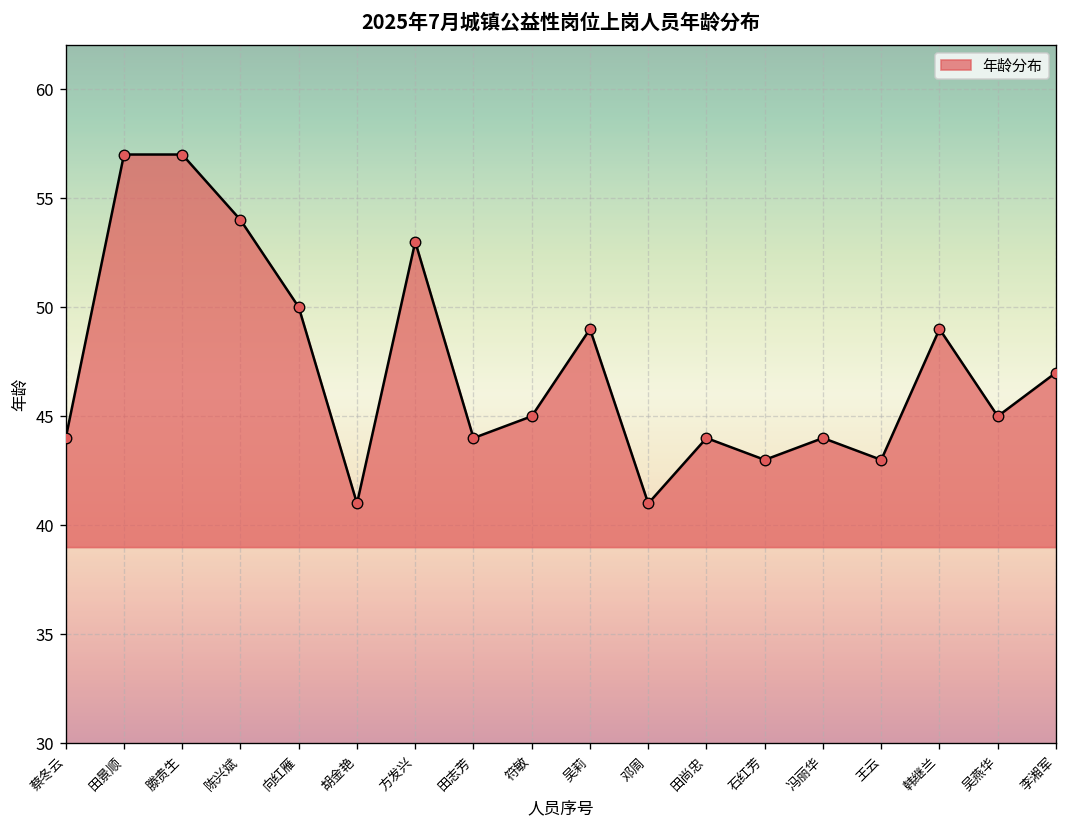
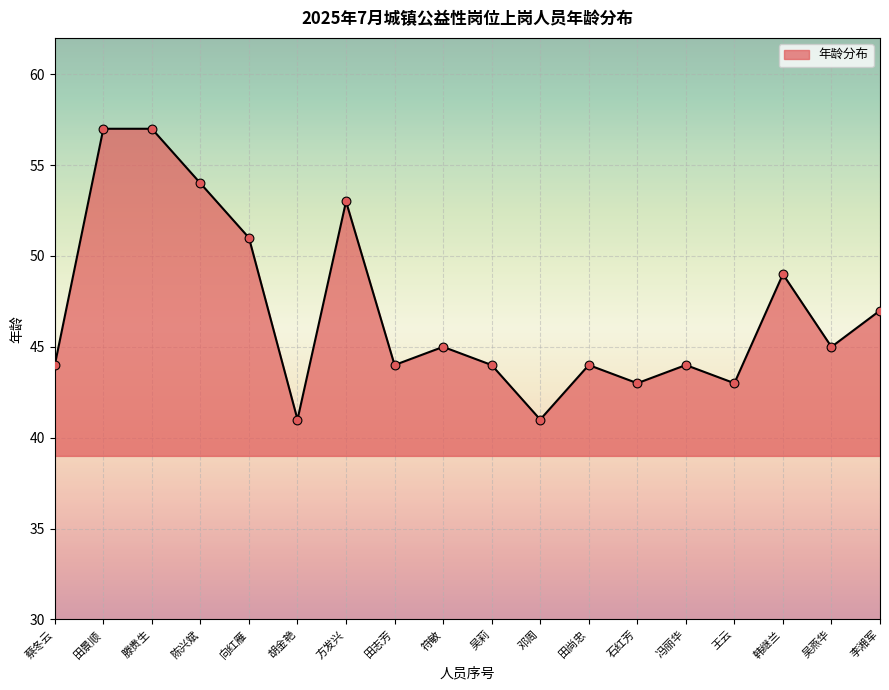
  {
    "蔡冬云": 44,
    "田景顺": 57,
    "滕贵生": 57,
    "陈兴斌": 54,
-   "向红雁": 50,
+   "向红雁": 51,
    "胡金艳": 41,
    "方发兴": 53,
    "田志芳": 44,
    "符敏": 45,
-   "吴莉": 49,
+   "吴莉": 44,
    "邓周": 41,
    "田尚忠": 44,
    "石红芳": 43,
    "冯丽华": 44,
    "王云": 43,
    "韩继兰": 49,
    "吴燕华": 45,
    "李湘军": 47
  }
